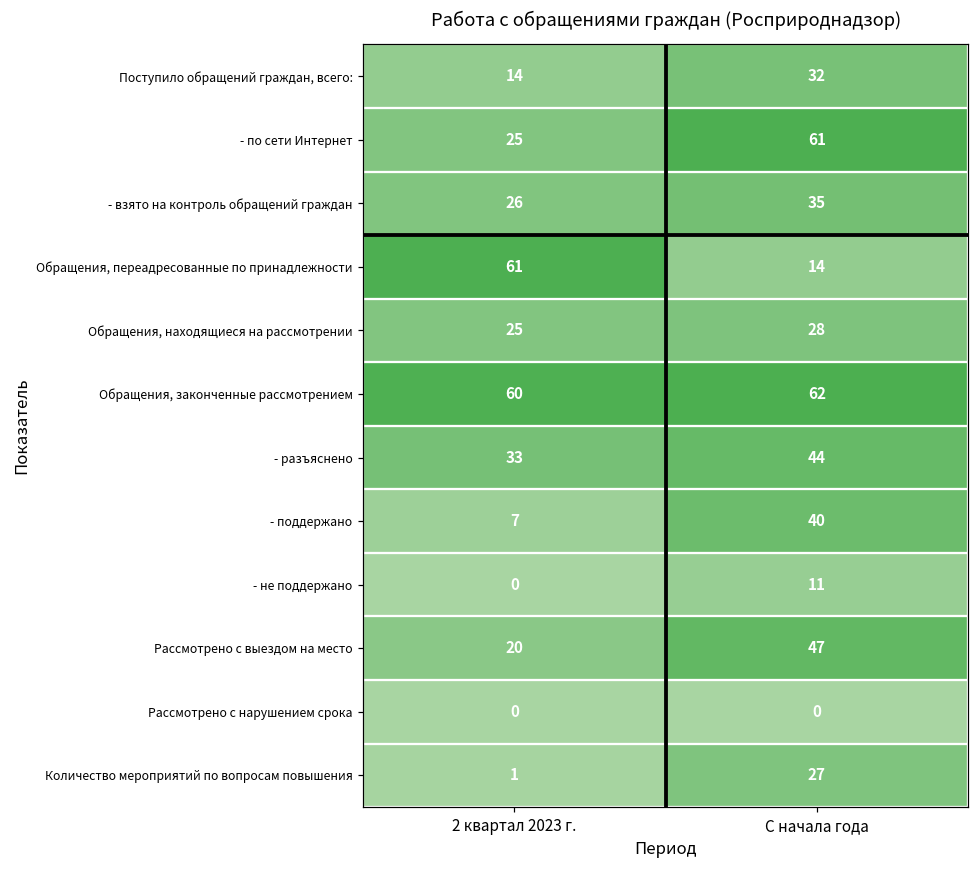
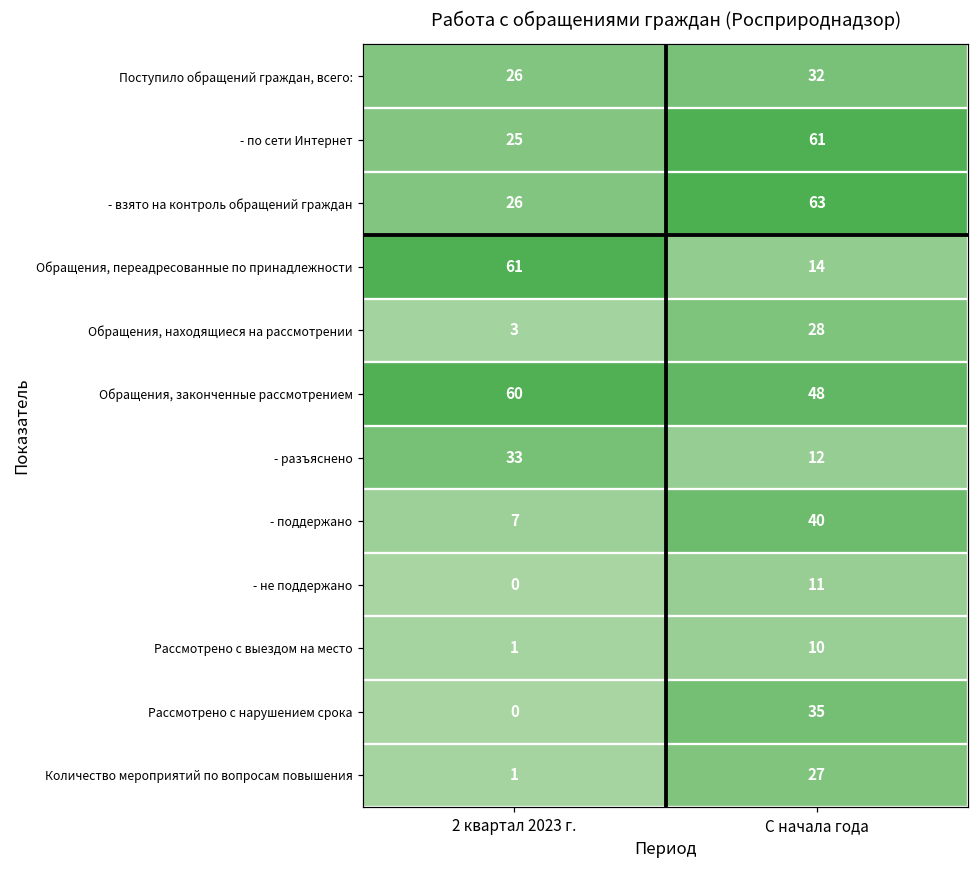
  {
    "Поступило обращений граждан, всего:": {
-     "2 квартал 2023 г.": 14,
+     "2 квартал 2023 г.": 26,
      "С начала года": 32
    },
    "- по сети Интернет": {
      "2 квартал 2023 г.": 25,
      "С начала года": 61
    },
    "- взято на контроль обращений граждан": {
      "2 квартал 2023 г.": 26,
-     "С начала года": 35
+     "С начала года": 63
    },
    "Обращения, переадресованные по принадлежности": {
      "2 квартал 2023 г.": 61,
      "С начала года": 14
    },
    "Обращения, находящиеся на рассмотрении": {
-     "2 квартал 2023 г.": 25,
+     "2 квартал 2023 г.": 3,
      "С начала года": 28
    },
    "Обращения, законченные рассмотрением": {
      "2 квартал 2023 г.": 60,
-     "С начала года": 62
+     "С начала года": 48
    },
    "- разъяснено": {
      "2 квартал 2023 г.": 33,
-     "С начала года": 44
+     "С начала года": 12
    },
    "- поддержано": {
      "2 квартал 2023 г.": 7,
      "С начала года": 40
    },
    "- не поддержано": {
      "2 квартал 2023 г.": 0,
      "С начала года": 11
    },
    "Рассмотрено с выездом на место": {
-     "2 квартал 2023 г.": 20,
-     "С начала года": 47
+     "2 квартал 2023 г.": 1,
+     "С начала года": 10
    },
    "Рассмотрено с нарушением срока": {
      "2 квартал 2023 г.": 0,
-     "С начала года": 0
+     "С начала года": 35
    },
    "Количество мероприятий по вопросам повышения": {
      "2 квартал 2023 г.": 1,
      "С начала года": 27
    }
  }
